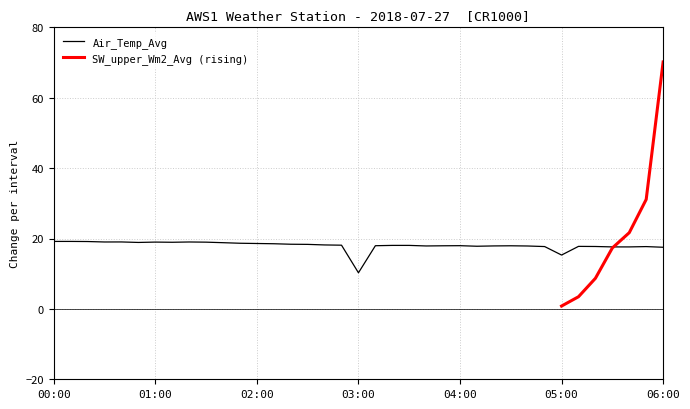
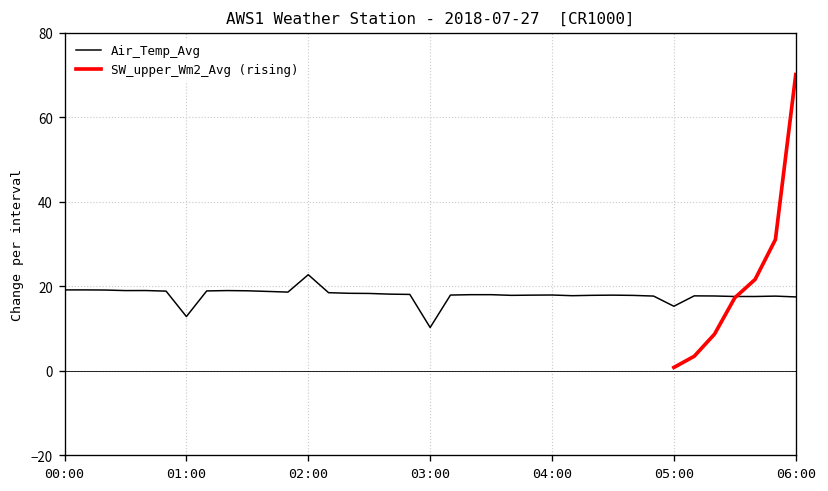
  {
    "Air_Temp_Avg": {
      "00:00": 19,
-     "01:00": 19,
-     "02:00": 19,
+     "01:00": 13,
+     "02:00": 23,
      "03:00": 10,
      "04:00": 18,
      "05:00": 15,
      "06:00": 18
    },
    "SW_upper_Wm2_Avg (rising)": {
      "05:00": 1,
      "06:00": 70
    }
  }
